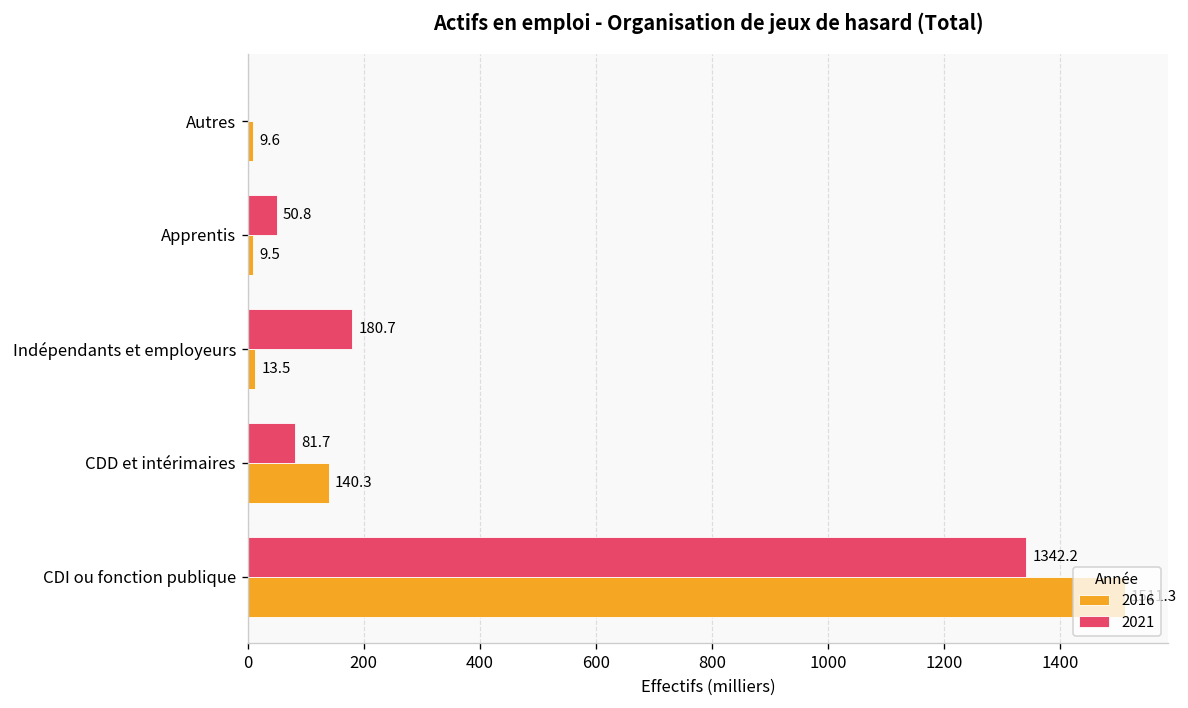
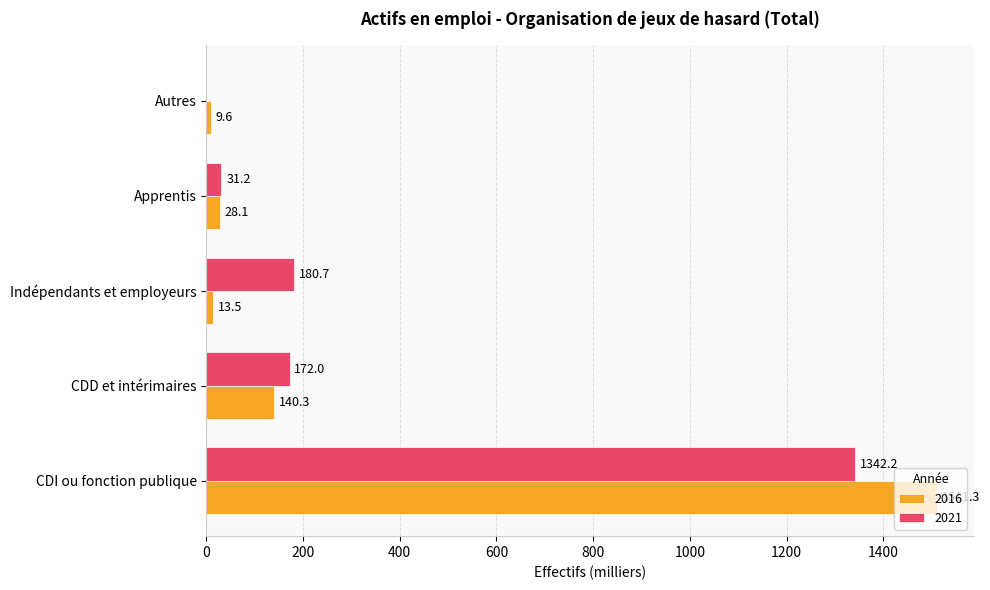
  {
    "2016": {
      "Autres": 9.6,
-     "Apprentis": 9.5,
+     "Apprentis": 28.1,
      "Indépendants et employeurs": 13.5,
      "CDD et intérimaires": 140.3
    },
    "2021": {
-     "Apprentis": 50.8,
+     "Apprentis": 31.2,
      "Indépendants et employeurs": 180.7,
-     "CDD et intérimaires": 81.7
+     "CDD et intérimaires": 172.0
    }
  }
